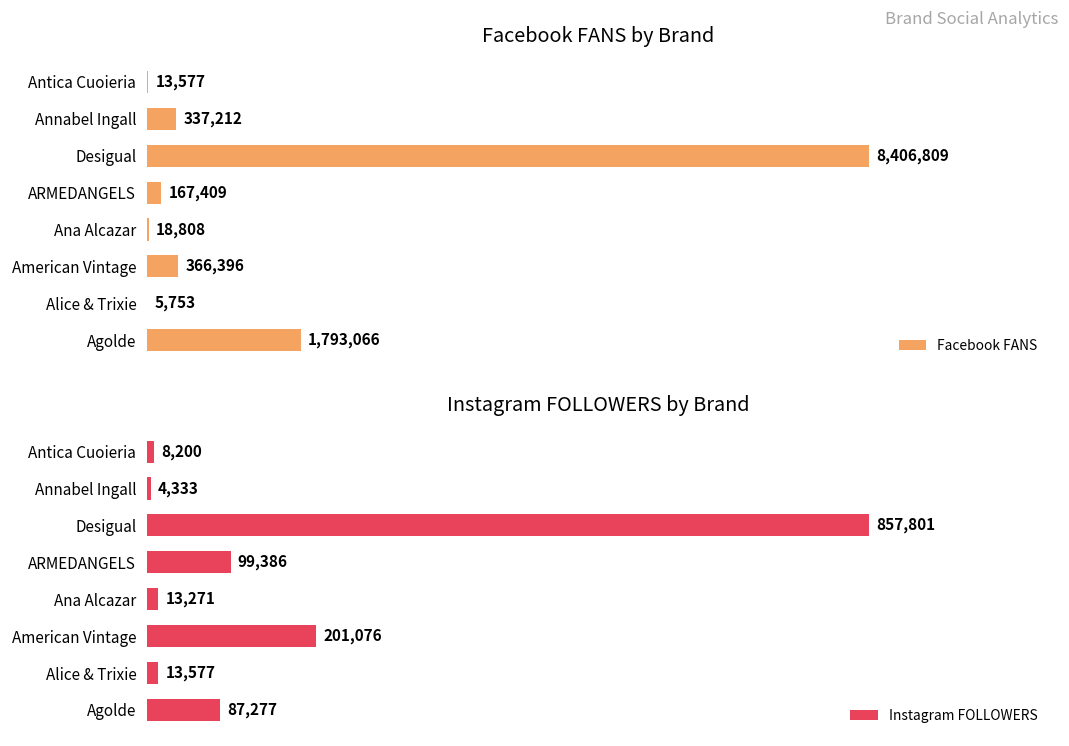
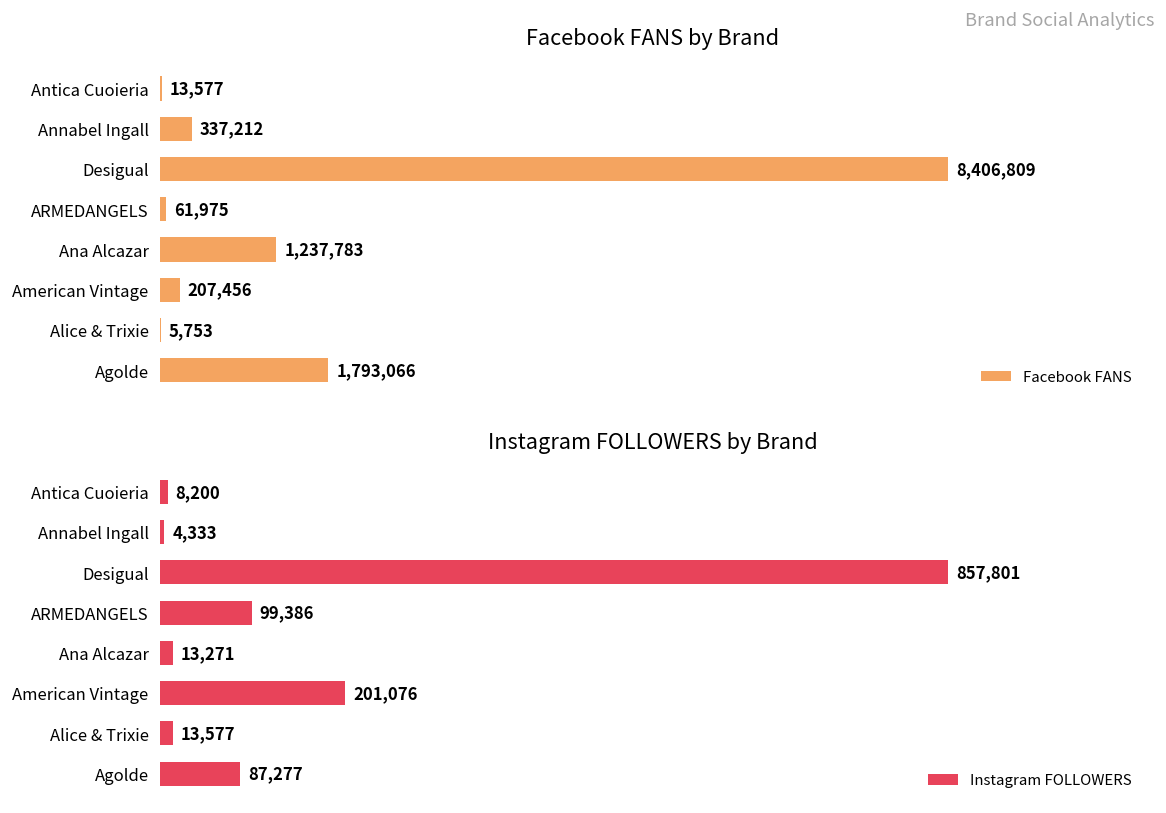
  {
    "Facebook FANS by Brand": {
      "Antica Cuoieria": "13,577",
      "Annabel Ingall": "337,212",
      "Desigual": "8,406,809",
-     "ARMEDANGELS": "167,409",
-     "Ana Alcazar": "18,808",
-     "American Vintage": "366,396",
+     "ARMEDANGELS": "61,975",
+     "Ana Alcazar": "1,237,783",
+     "American Vintage": "207,456",
      "Alice & Trixie": "5,753",
      "Agolde": "1,793,066"
    },
    "Instagram FOLLOWERS by Brand": {
      "Antica Cuoieria": "8,200",
      "Annabel Ingall": "4,333",
      "Desigual": "857,801",
      "ARMEDANGELS": "99,386",
      "Ana Alcazar": "13,271",
      "American Vintage": "201,076",
      "Alice & Trixie": "13,577",
      "Agolde": "87,277"
    }
  }
